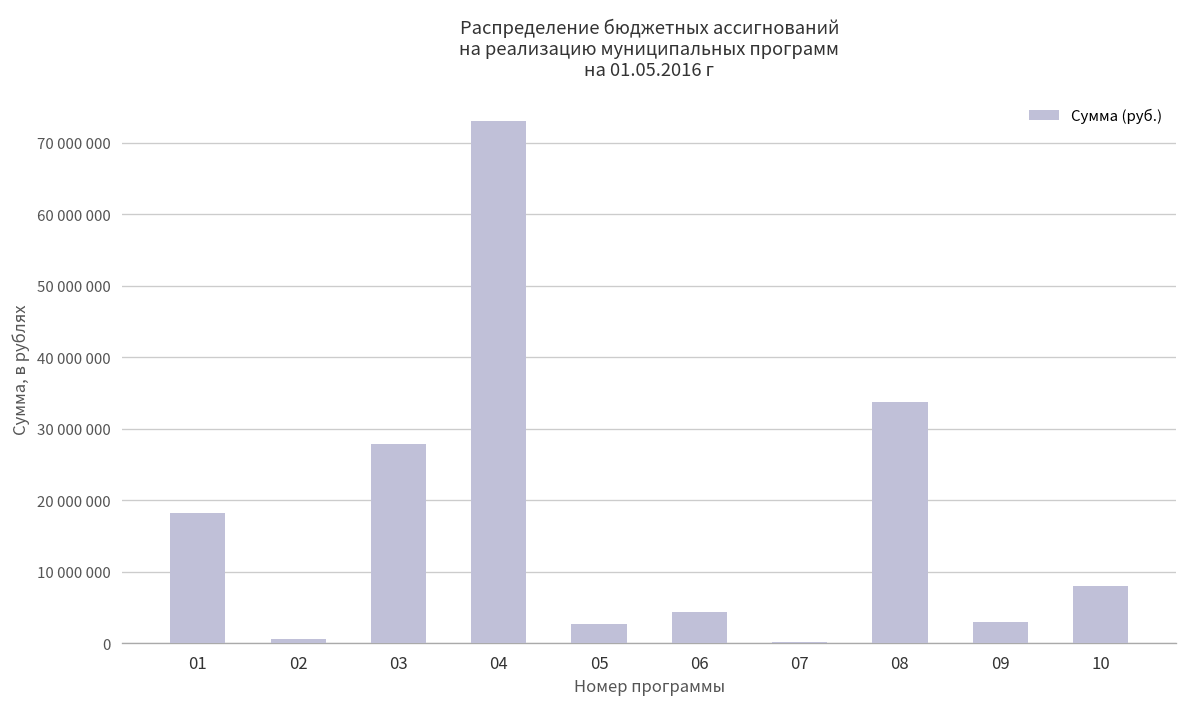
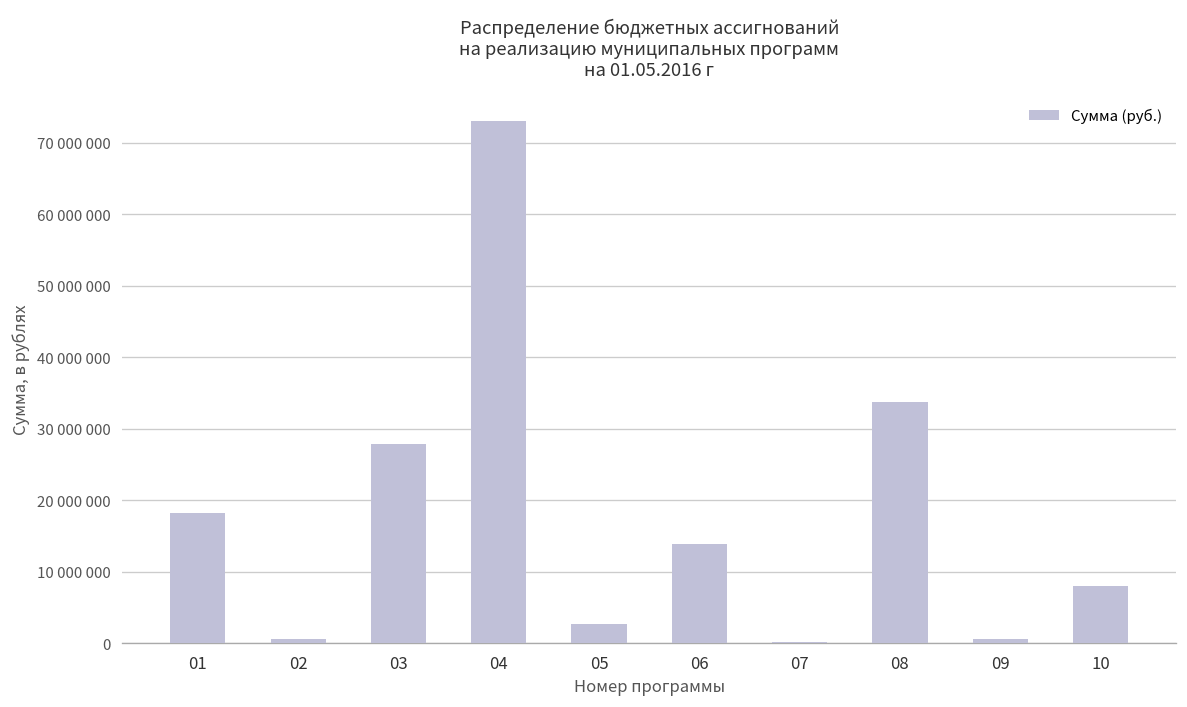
  {
    "01": 18000000,
    "02": 1000000,
    "03": 28000000,
    "04": 73000000,
    "05": 3000000,
-   "06": 4000000,
+   "06": 14000000,
    "08": 34000000,
-   "09": 3000000,
+   "09": 1000000,
    "10": 8000000
  }
